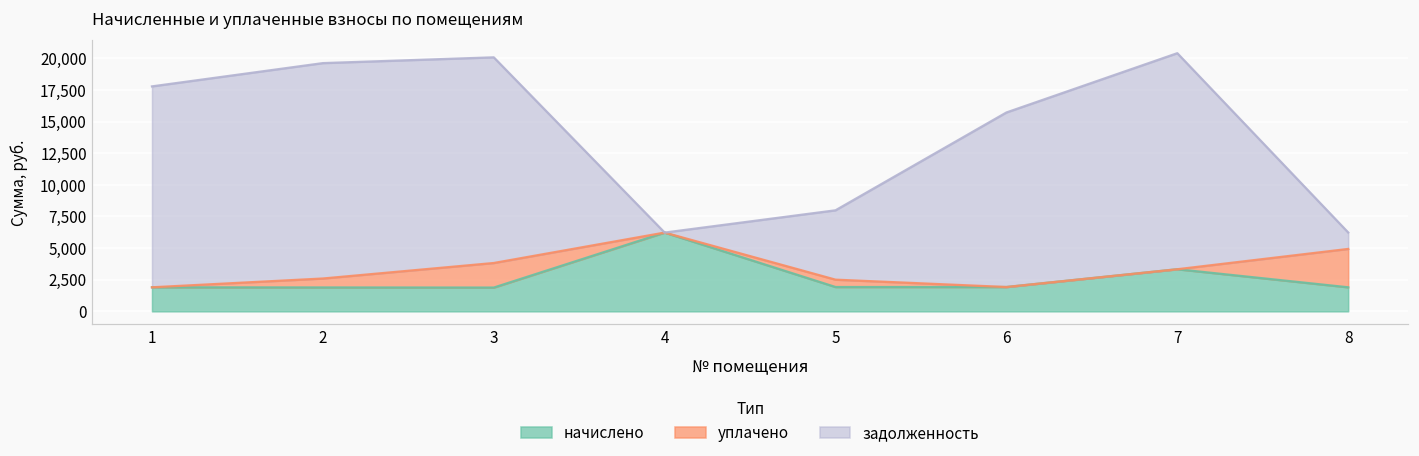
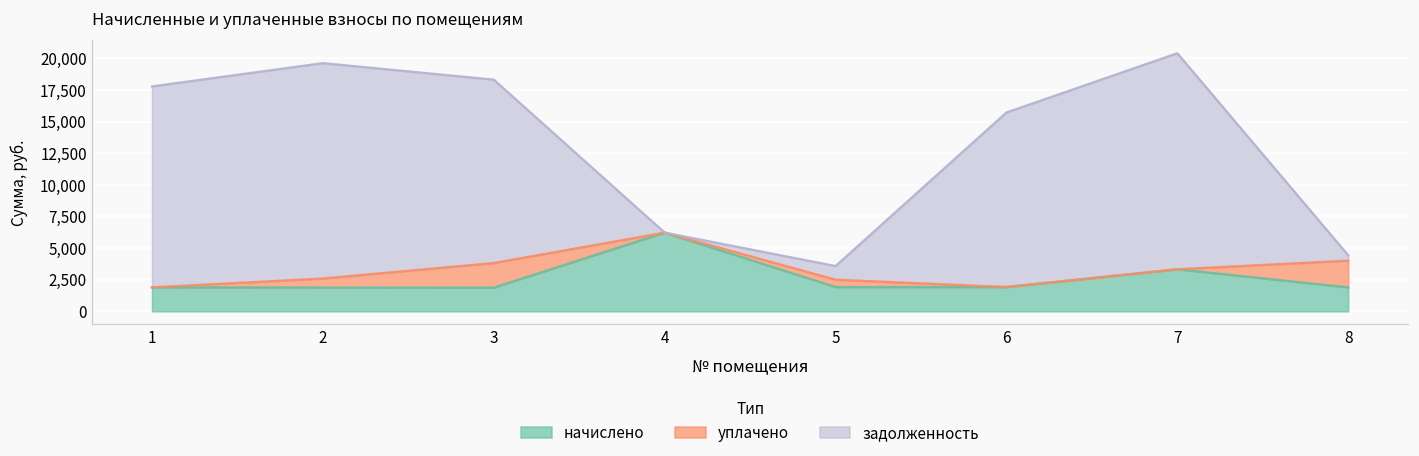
  {
    "начислено": {
      "2": "1,900",
      "3": "1,900",
      "5": "1,900",
      "8": "1,900"
    },
    "уплачено": {
      "2": "700",
      "3": "1,900",
      "5": "600",
-     "8": "3,000"
+     "8": "2,100"
    },
    "задолженность": {
      "1": "15,900",
      "2": "17,000",
-     "3": "16,300",
-     "5": "5,500",
+     "3": "14,500",
+     "5": "1,100",
      "6": "13,800",
      "7": "17,100",
-     "8": "1,300"
+     "8": "400"
    }
  }
